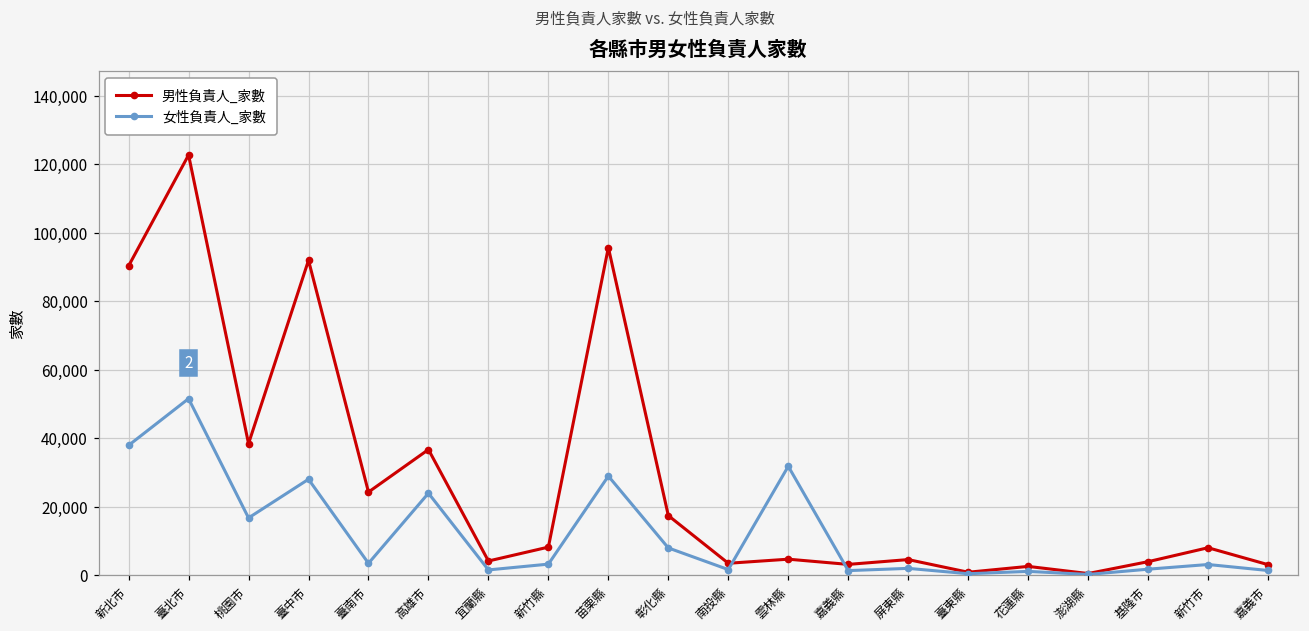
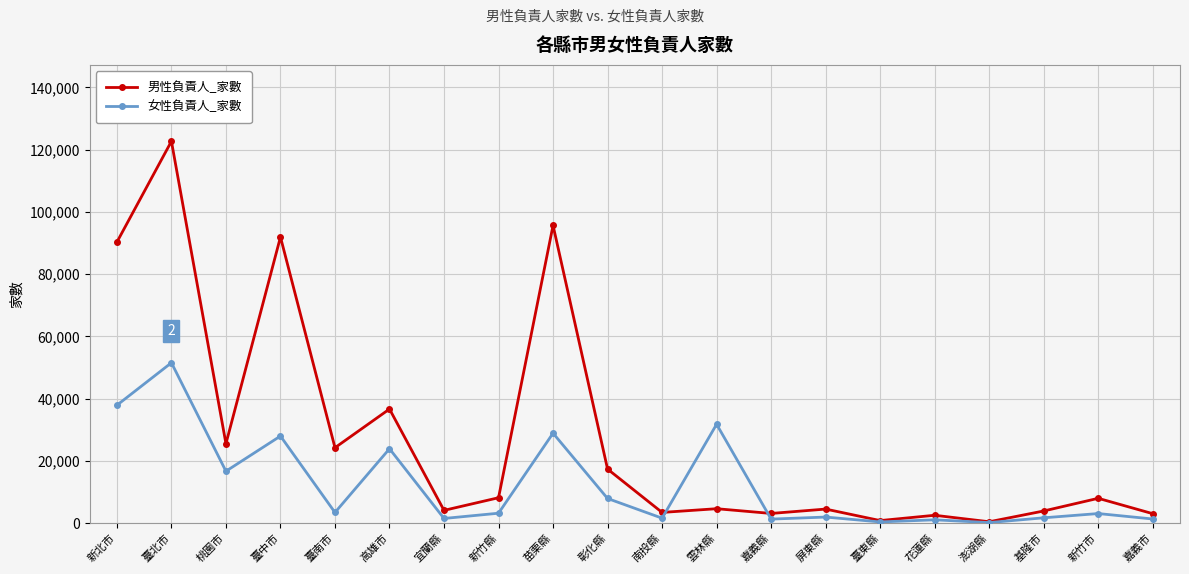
  {
    "男性負責人_家數": {
      "新北市": "90,000",
      "臺北市": "123,000",
-     "桃園市": "38,000",
+     "桃園市": "26,000",
      "臺中市": "92,000",
      "臺南市": "24,000",
      "高雄市": "37,000",
      "宜蘭縣": "4,000",
      "新竹縣": "8,000",
      "苗栗縣": "96,000",
      "彰化縣": "17,000",
      "南投縣": "3,000",
      "雲林縣": "5,000",
      "嘉義縣": "3,000",
      "屏東縣": "5,000",
      "花蓮縣": "3,000",
      "基隆市": "4,000",
      "新竹市": "8,000",
      "嘉義市": "3,000"
    },
    "女性負責人_家數": {
      "新北市": "38,000",
      "桃園市": "17,000",
      "臺中市": "28,000",
      "臺南市": "3,000",
      "高雄市": "24,000",
      "宜蘭縣": "2,000",
      "新竹縣": "3,000",
      "苗栗縣": "29,000",
      "彰化縣": "8,000",
      "南投縣": "2,000",
      "雲林縣": "32,000",
      "嘉義縣": "1,000",
      "屏東縣": "2,000",
      "花蓮縣": "1,000",
      "基隆市": "2,000",
      "新竹市": "3,000",
      "嘉義市": "1,000"
    }
  }
